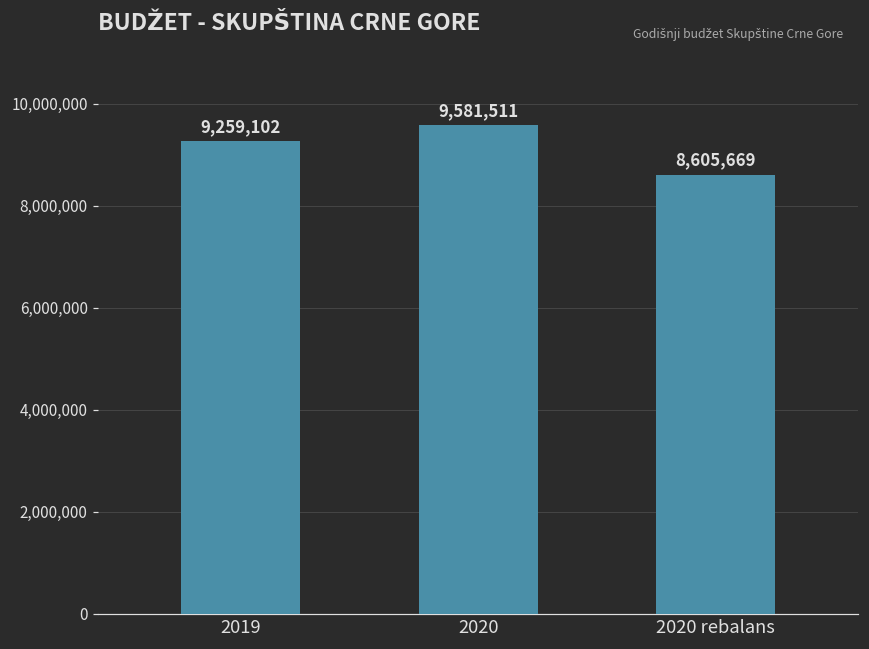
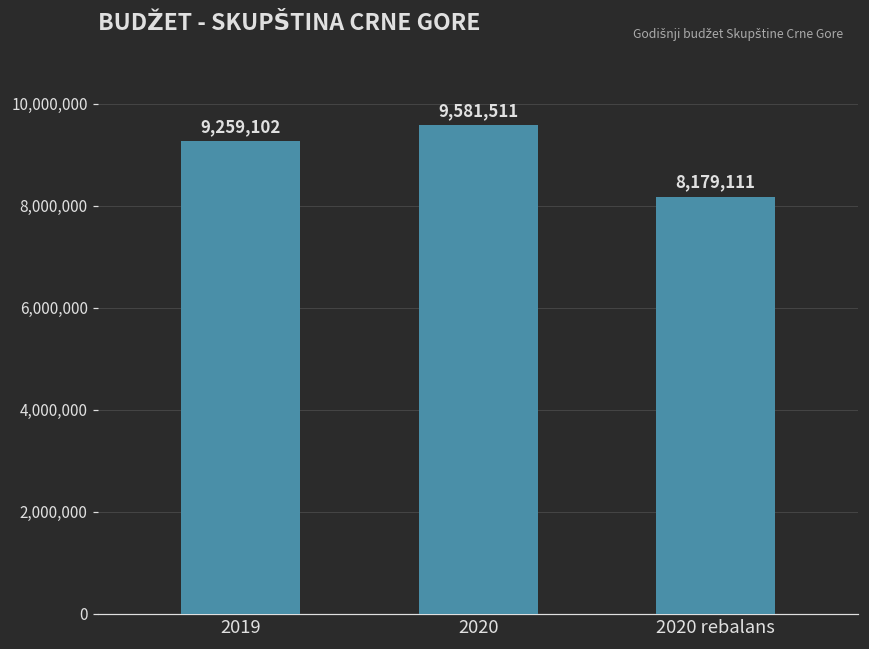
  {
    "2019": "9,259,102",
    "2020": "9,581,511",
-   "2020 rebalans": "8,605,669"
+   "2020 rebalans": "8,179,111"
  }
